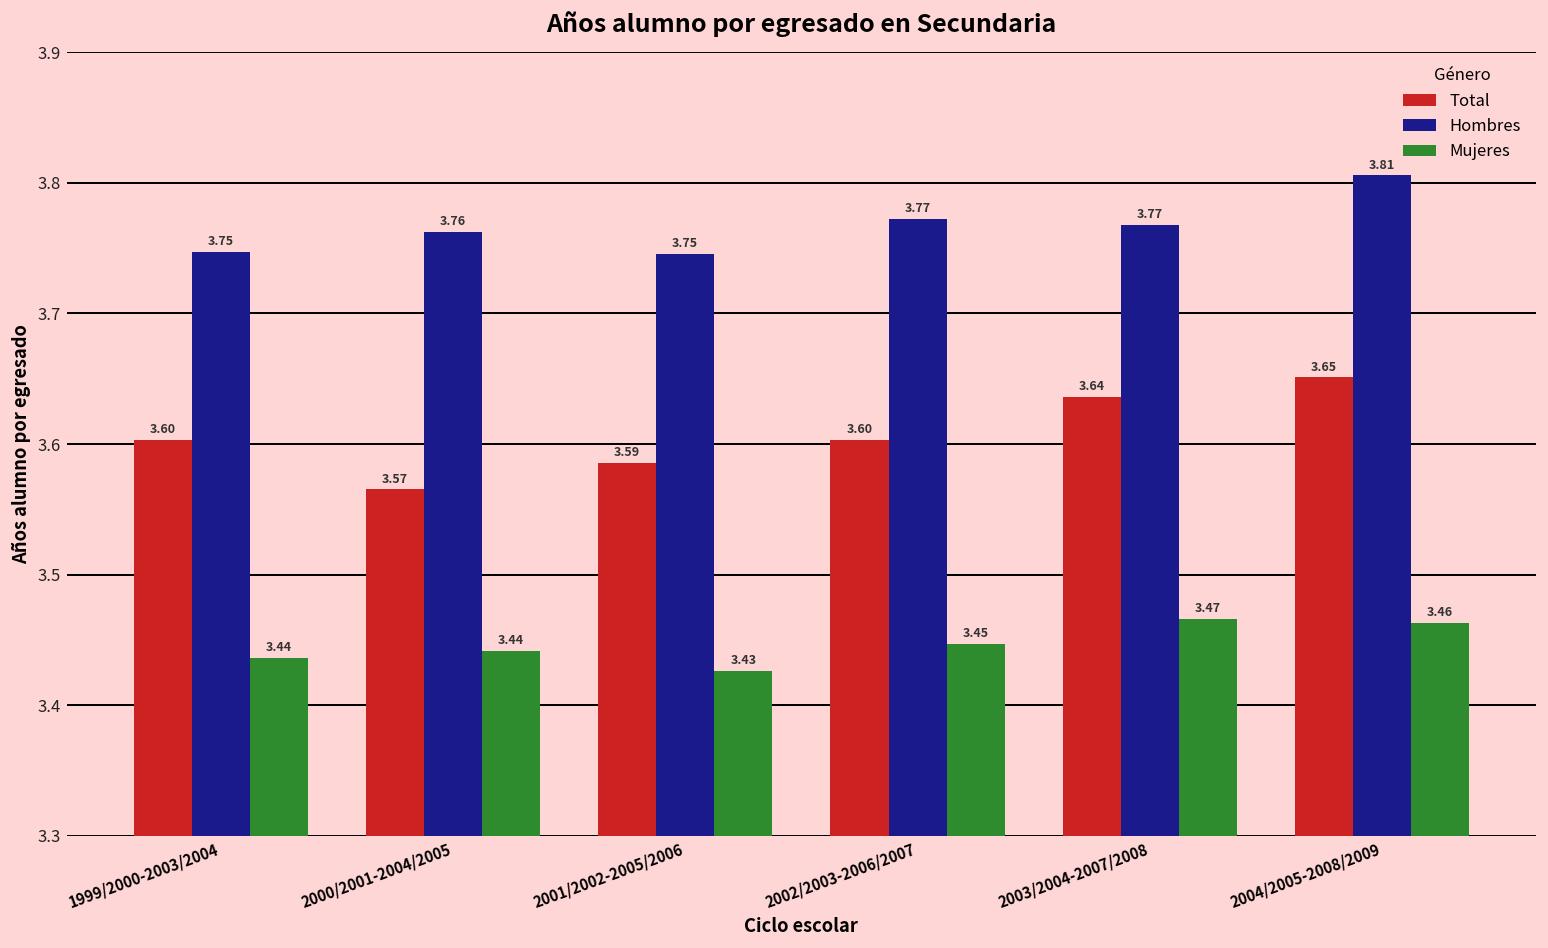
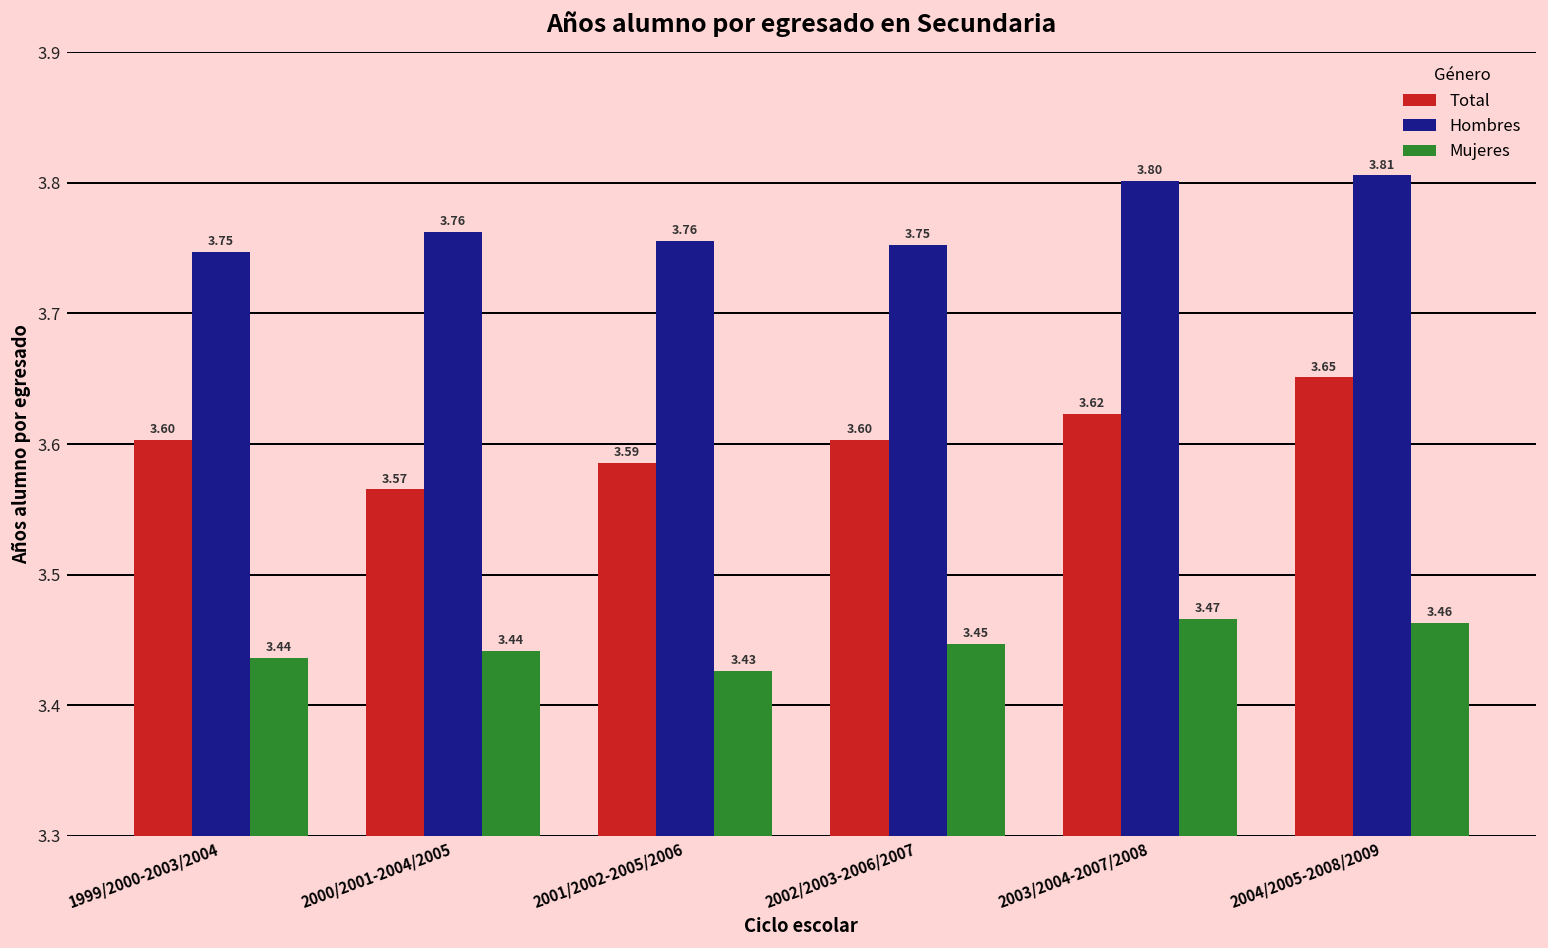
  {
    "Total": {
      "1999/2000-2003/2004": 3.60,
      "2000/2001-2004/2005": 3.57,
      "2001/2002-2005/2006": 3.59,
      "2002/2003-2006/2007": 3.60,
-     "2003/2004-2007/2008": 3.64,
+     "2003/2004-2007/2008": 3.62,
      "2004/2005-2008/2009": 3.65
    },
    "Hombres": {
      "1999/2000-2003/2004": 3.75,
      "2000/2001-2004/2005": 3.76,
-     "2001/2002-2005/2006": 3.75,
-     "2002/2003-2006/2007": 3.77,
-     "2003/2004-2007/2008": 3.77,
+     "2001/2002-2005/2006": 3.76,
+     "2002/2003-2006/2007": 3.75,
+     "2003/2004-2007/2008": 3.80,
      "2004/2005-2008/2009": 3.81
    },
    "Mujeres": {
      "1999/2000-2003/2004": 3.44,
      "2000/2001-2004/2005": 3.44,
      "2001/2002-2005/2006": 3.43,
      "2002/2003-2006/2007": 3.45,
      "2003/2004-2007/2008": 3.47,
      "2004/2005-2008/2009": 3.46
    }
  }
